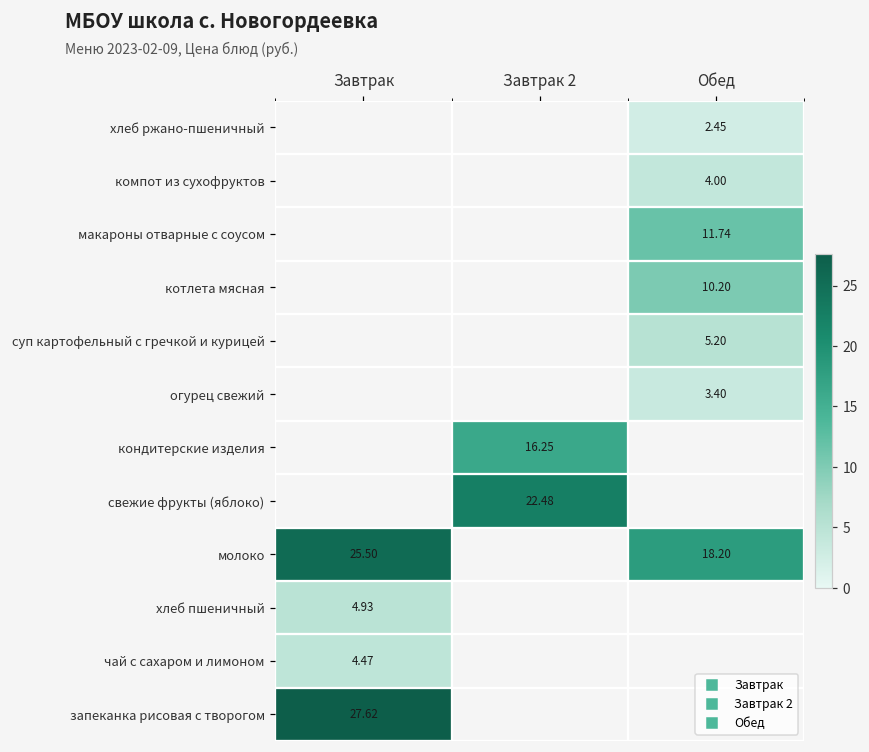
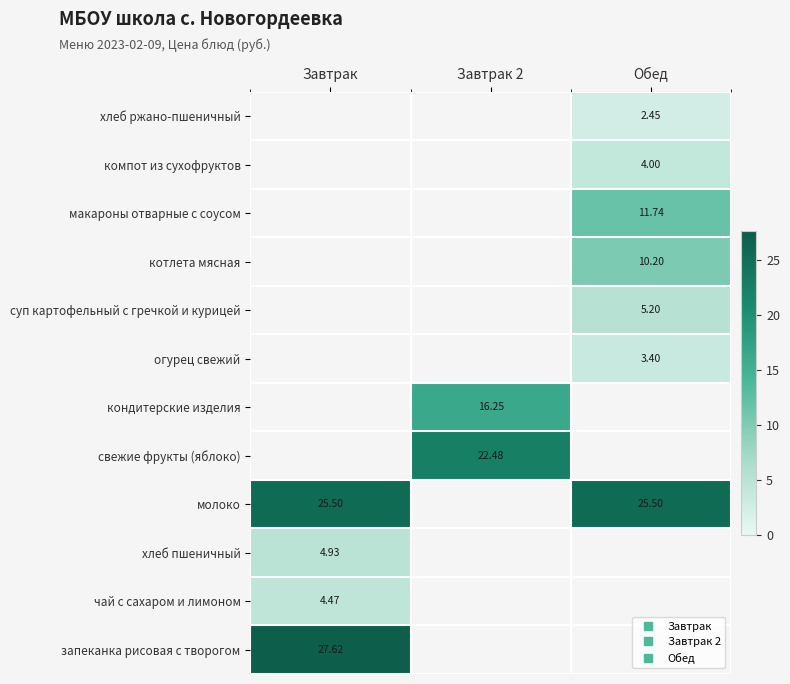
  {
    "хлеб ржано-пшеничный": {
      "Обед": 2.45
    },
    "компот из сухофруктов": {
      "Обед": 4.00
    },
    "макароны отварные с соусом": {
      "Обед": 11.74
    },
    "котлета мясная": {
      "Обед": 10.20
    },
    "суп картофельный с гречкой и курицей": {
      "Обед": 5.20
    },
    "огурец свежий": {
      "Обед": 3.40
    },
    "кондитерские изделия": {
      "Завтрак 2": 16.25
    },
    "свежие фрукты (яблоко)": {
      "Завтрак 2": 22.48
    },
    "молоко": {
      "Завтрак": 25.50,
-     "Обед": 18.20
+     "Обед": 25.50
    },
    "хлеб пшеничный": {
      "Завтрак": 4.93
    },
    "чай с сахаром и лимоном": {
      "Завтрак": 4.47
    },
    "запеканка рисовая с творогом": {
      "Завтрак": 27.62
    }
  }
